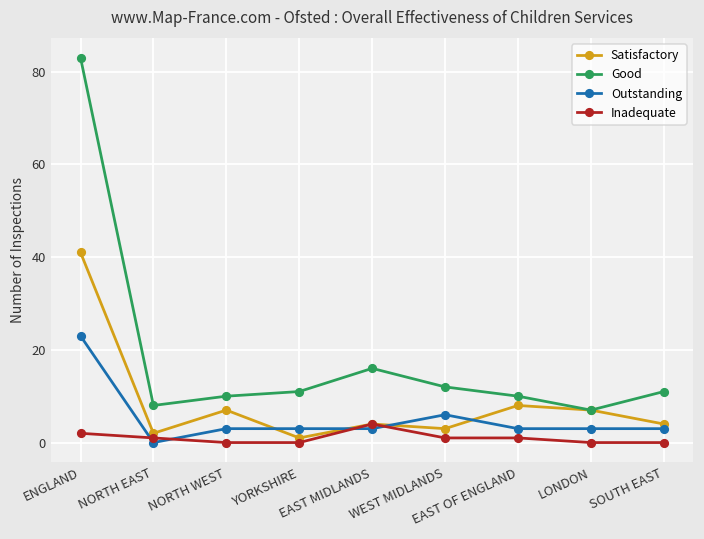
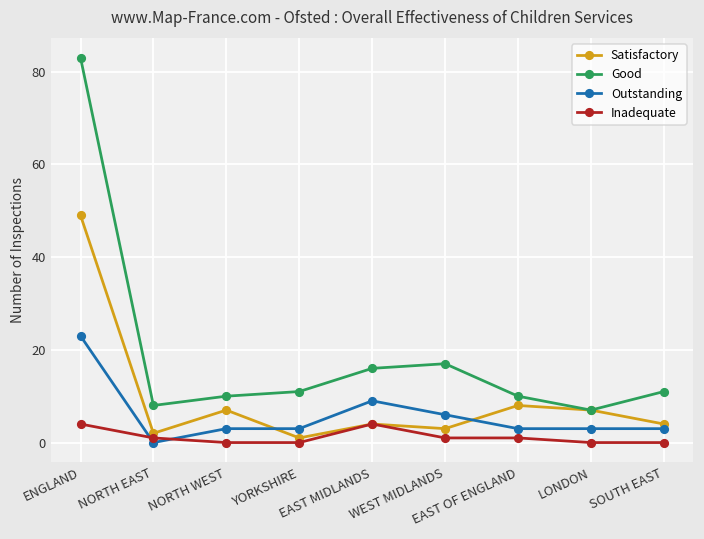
  {
    "Satisfactory": {
-     "ENGLAND": 41,
+     "ENGLAND": 49,
      "NORTH EAST": 2,
      "NORTH WEST": 7,
      "YORKSHIRE": 1,
      "WEST MIDLANDS": 3,
      "EAST OF ENGLAND": 8,
      "SOUTH EAST": 4
    },
    "Good": {
      "ENGLAND": 83,
      "NORTH EAST": 8,
      "NORTH WEST": 10,
      "YORKSHIRE": 11,
      "EAST MIDLANDS": 16,
-     "WEST MIDLANDS": 12,
+     "WEST MIDLANDS": 17,
      "EAST OF ENGLAND": 10,
      "SOUTH EAST": 11
    },
    "Outstanding": {
      "ENGLAND": 23,
      "NORTH EAST": 0,
      "NORTH WEST": 3,
      "YORKSHIRE": 3,
-     "EAST MIDLANDS": 3,
+     "EAST MIDLANDS": 9,
      "WEST MIDLANDS": 6,
      "EAST OF ENGLAND": 3,
      "LONDON": 3,
      "SOUTH EAST": 3
    },
    "Inadequate": {
-     "ENGLAND": 2,
+     "ENGLAND": 4,
      "NORTH EAST": 1,
      "NORTH WEST": 0,
      "YORKSHIRE": 0,
      "WEST MIDLANDS": 1,
      "EAST OF ENGLAND": 1,
      "LONDON": 0,
      "SOUTH EAST": 0
    }
  }
